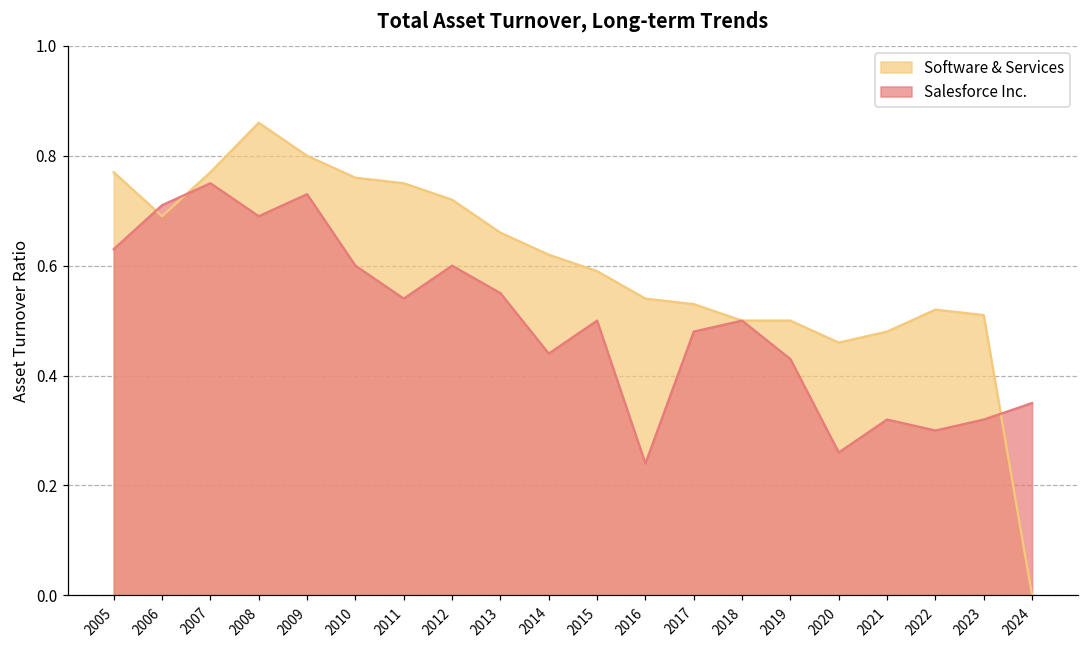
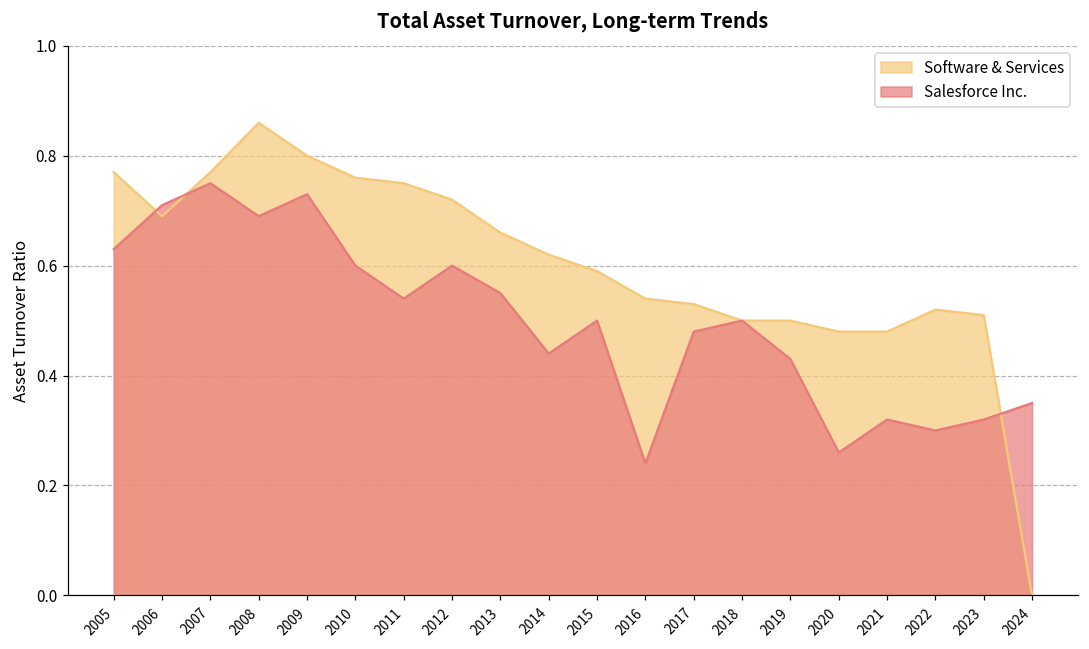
  {
    "Software & Services": {
      "2005": 0.77,
      "2006": 0.69,
      "2007": 0.77,
      "2008": 0.86,
      "2009": 0.80,
      "2010": 0.76,
      "2011": 0.75,
      "2012": 0.72,
      "2013": 0.66,
      "2014": 0.62,
      "2015": 0.59,
      "2016": 0.54,
      "2017": 0.53,
      "2019": 0.50,
-     "2020": 0.46,
+     "2020": 0.48,
      "2021": 0.48,
      "2022": 0.52,
      "2023": 0.51,
      "2024": 0.00
    },
    "Salesforce Inc.": {
      "2005": 0.63,
      "2006": 0.71,
      "2007": 0.75,
      "2008": 0.69,
      "2009": 0.73,
      "2010": 0.60,
      "2011": 0.54,
      "2012": 0.60,
      "2013": 0.55,
      "2014": 0.44,
      "2015": 0.50,
      "2016": 0.24,
      "2017": 0.48,
      "2019": 0.43,
      "2020": 0.26,
      "2021": 0.32,
      "2022": 0.30,
      "2023": 0.32,
      "2024": 0.35
    }
  }
